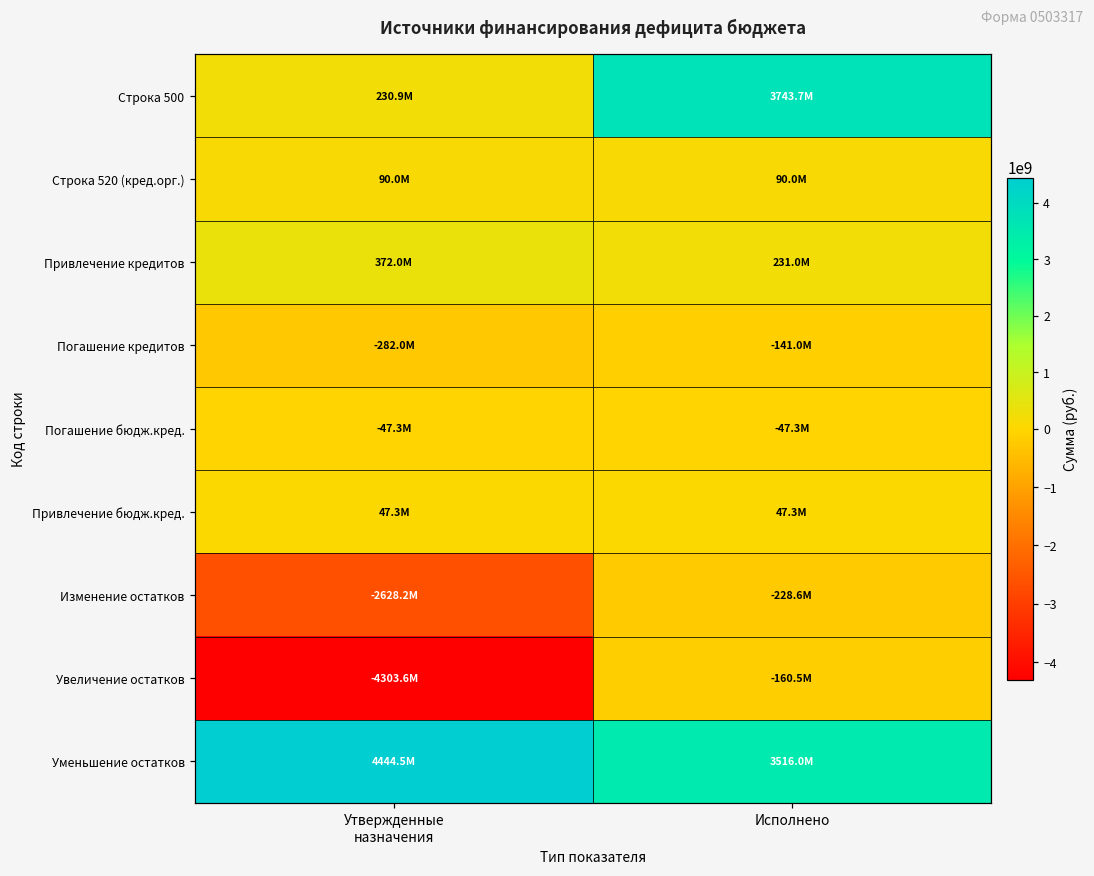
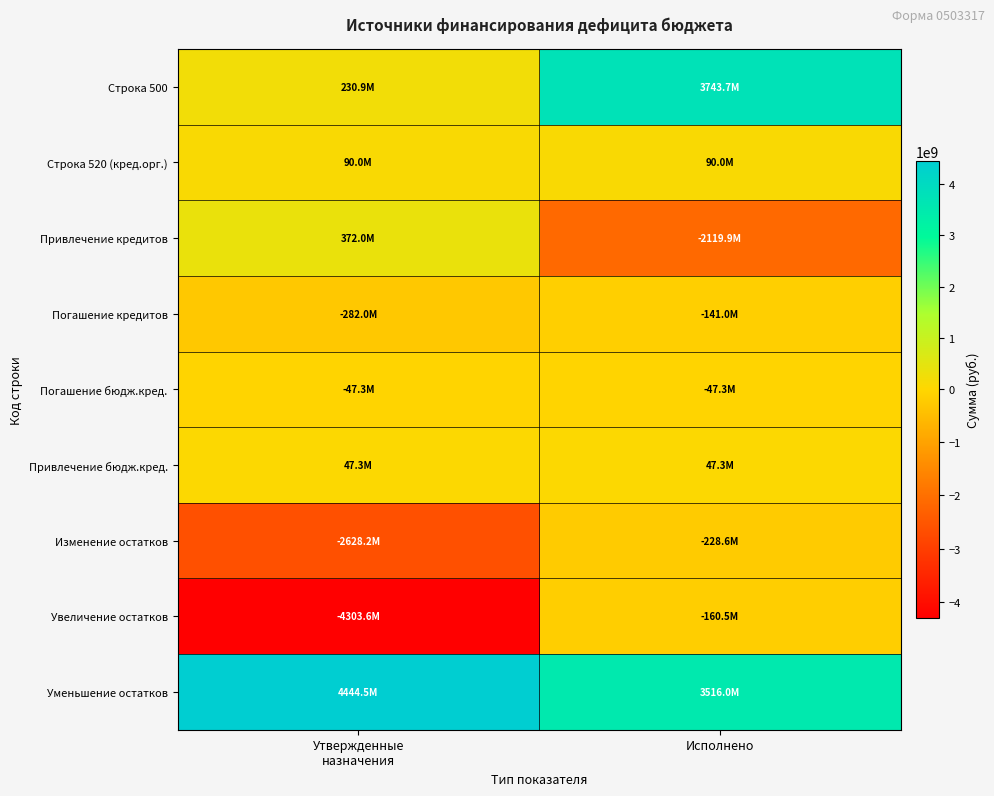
  {
    "Строка 500": {
      "Утвержденные назначения": "230.9M",
      "Исполнено": "3743.7M"
    },
    "Строка 520 (кред.орг.)": {
      "Утвержденные назначения": "90.0M",
      "Исполнено": "90.0M"
    },
    "Привлечение кредитов": {
      "Утвержденные назначения": "372.0M",
-     "Исполнено": "231.0M"
+     "Исполнено": "-2119.9M"
    },
    "Погашение кредитов": {
      "Утвержденные назначения": "-282.0M",
      "Исполнено": "-141.0M"
    },
    "Погашение бюдж.кред.": {
      "Утвержденные назначения": "-47.3M",
      "Исполнено": "-47.3M"
    },
    "Привлечение бюдж.кред.": {
      "Утвержденные назначения": "47.3M",
      "Исполнено": "47.3M"
    },
    "Изменение остатков": {
      "Утвержденные назначения": "-2628.2M",
      "Исполнено": "-228.6M"
    },
    "Увеличение остатков": {
      "Утвержденные назначения": "-4303.6M",
      "Исполнено": "-160.5M"
    },
    "Уменьшение остатков": {
      "Утвержденные назначения": "4444.5M",
      "Исполнено": "3516.0M"
    }
  }
